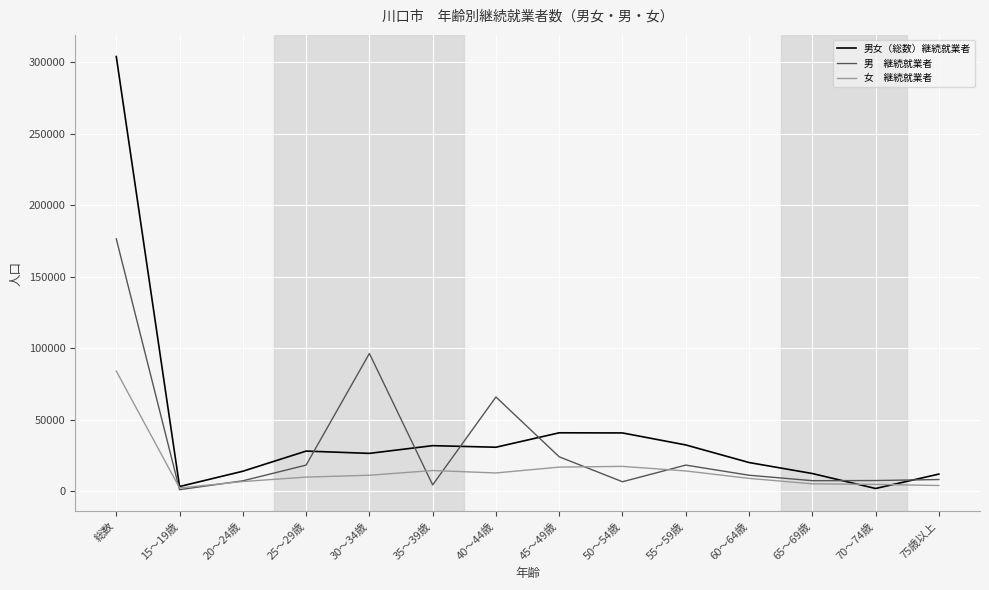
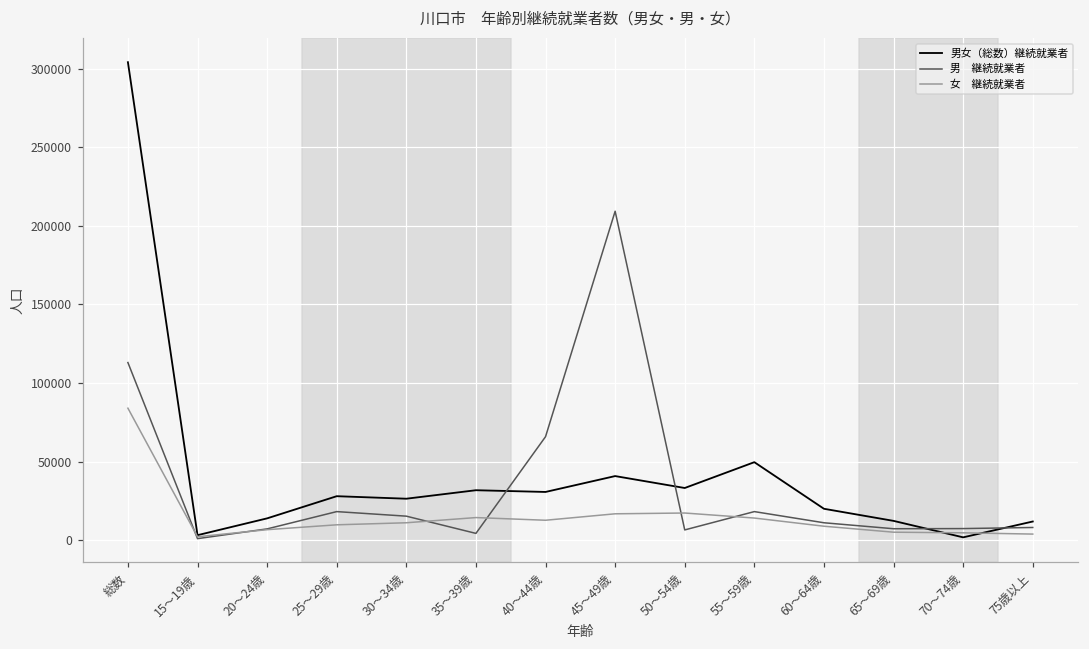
  {
    "男女（総数）継続就業者": {
      "総数": 304000,
      "20～24歳": 14000,
      "25～29歳": 28000,
      "30～34歳": 26000,
      "35～39歳": 32000,
      "40～44歳": 31000,
      "45～49歳": 41000,
-     "50～54歳": 41000,
-     "55～59歳": 32000,
+     "50～54歳": 33000,
+     "55～59歳": 50000,
      "60～64歳": 20000,
      "65～69歳": 12000,
      "70～74歳": 2000,
      "75歳以上": 12000
    },
    "男 継続就業者": {
-     "総数": 177000,
+     "総数": 113000,
      "25～29歳": 18000,
-     "30～34歳": 96000,
+     "30～34歳": 15000,
      "35～39歳": 4000,
      "40～44歳": 66000,
-     "45～49歳": 24000,
+     "45～49歳": 209000,
      "50～54歳": 7000,
      "55～59歳": 18000,
      "60～64歳": 11000,
      "65～69歳": 7000,
      "70～74歳": 7000,
      "75歳以上": 8000
    },
    "女 継続就業者": {
      "総数": 84000,
      "25～29歳": 10000,
      "30～34歳": 11000,
      "35～39歳": 14000,
      "40～44歳": 13000,
      "45～49歳": 17000,
      "50～54歳": 17000,
      "55～59歳": 14000,
      "60～64歳": 9000,
      "65～69歳": 5000,
      "70～74歳": 5000,
      "75歳以上": 4000
    }
  }
